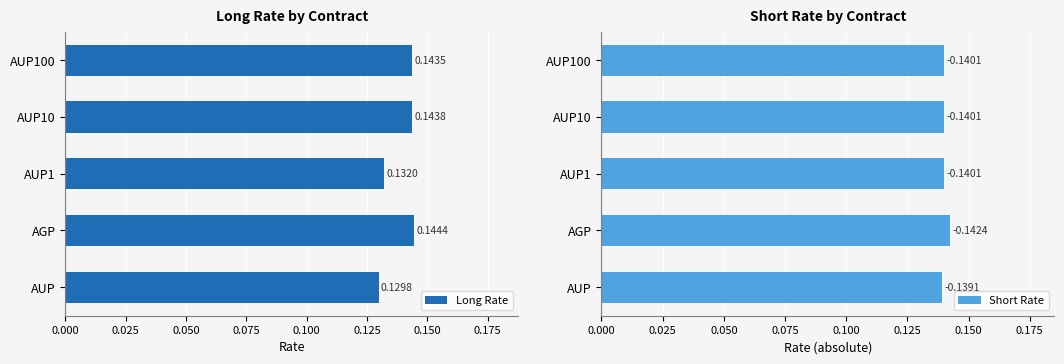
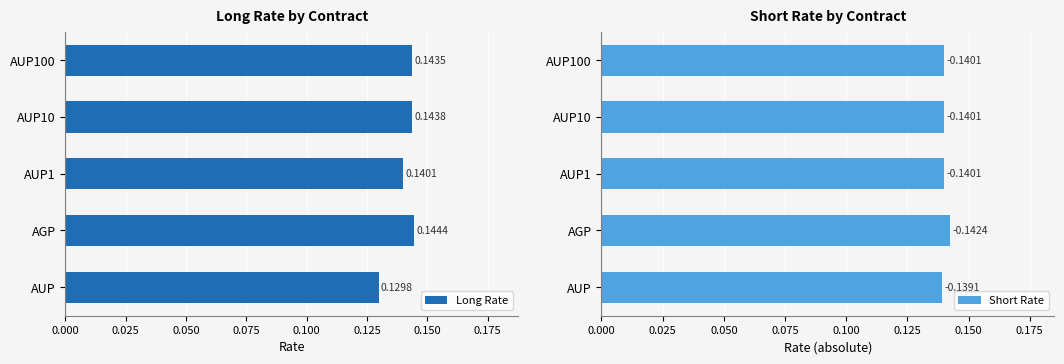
  {
    "Long Rate by Contract": {
      "AUP100": 0.1435,
      "AUP10": 0.1438,
-     "AUP1": 0.1320,
+     "AUP1": 0.1401,
      "AGP": 0.1444,
      "AUP": 0.1298
    }
  }
